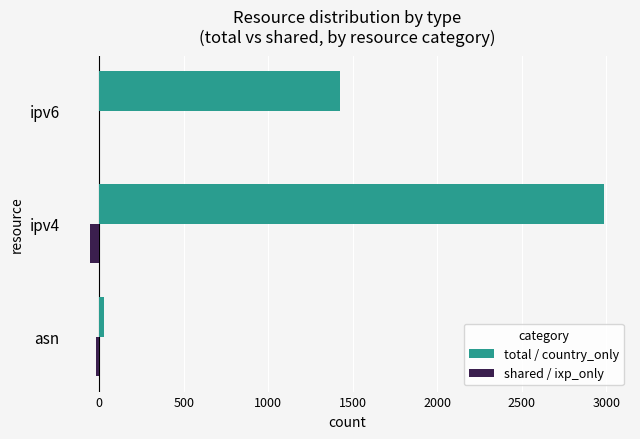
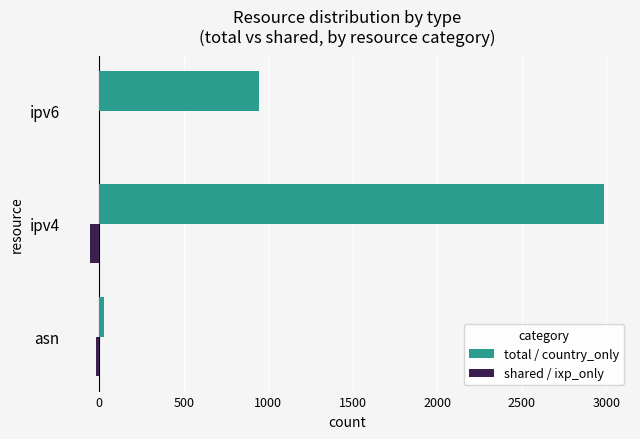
  {
    "total / country_only": {
-     "ipv6": 1420,
+     "ipv6": 950,
      "ipv4": 2990,
      "asn": 30
    },
    "shared / ixp_only": {
      "ipv6": 0,
      "ipv4": -50,
      "asn": -20
    }
  }
